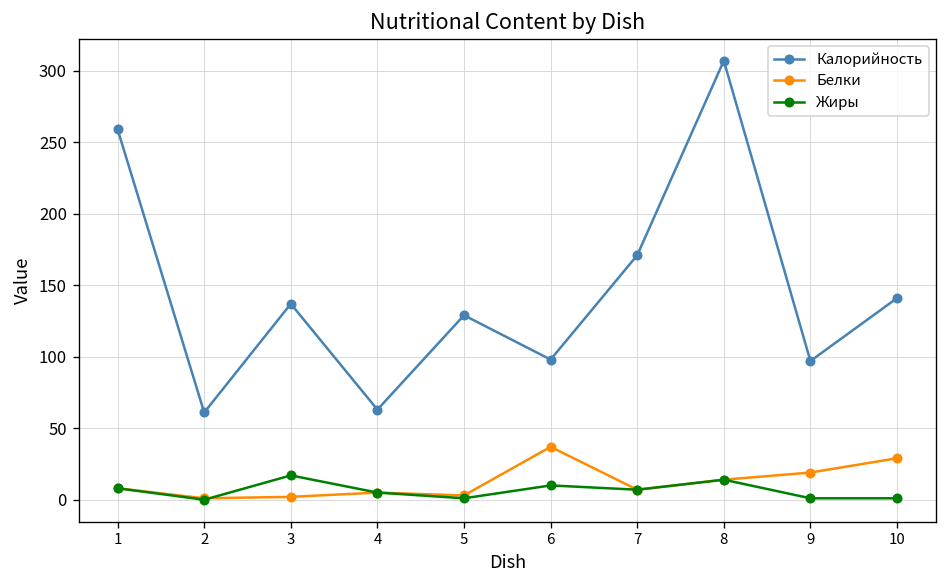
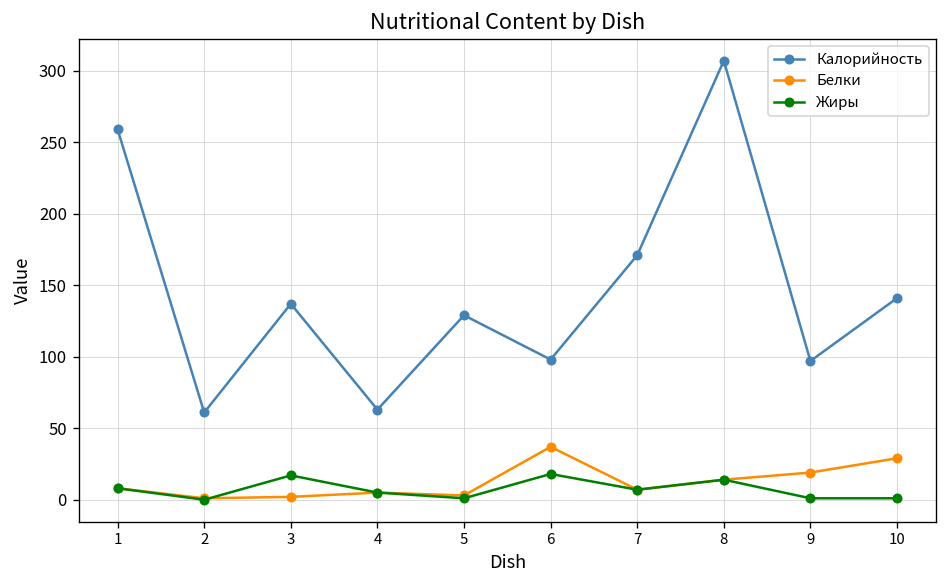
  {
    "Калорийность": {
      "1": 259,
      "2": 61,
      "3": 137,
      "4": 63,
      "5": 129,
      "6": 98,
      "7": 171,
      "8": 307,
      "9": 97,
      "10": 141
    },
    "Белки": {
      "3": 2,
      "6": 37,
      "9": 19,
      "10": 29
    },
    "Жиры": {
      "3": 17,
-     "6": 10,
+     "6": 18,
      "9": 1,
      "10": 1
    }
  }
